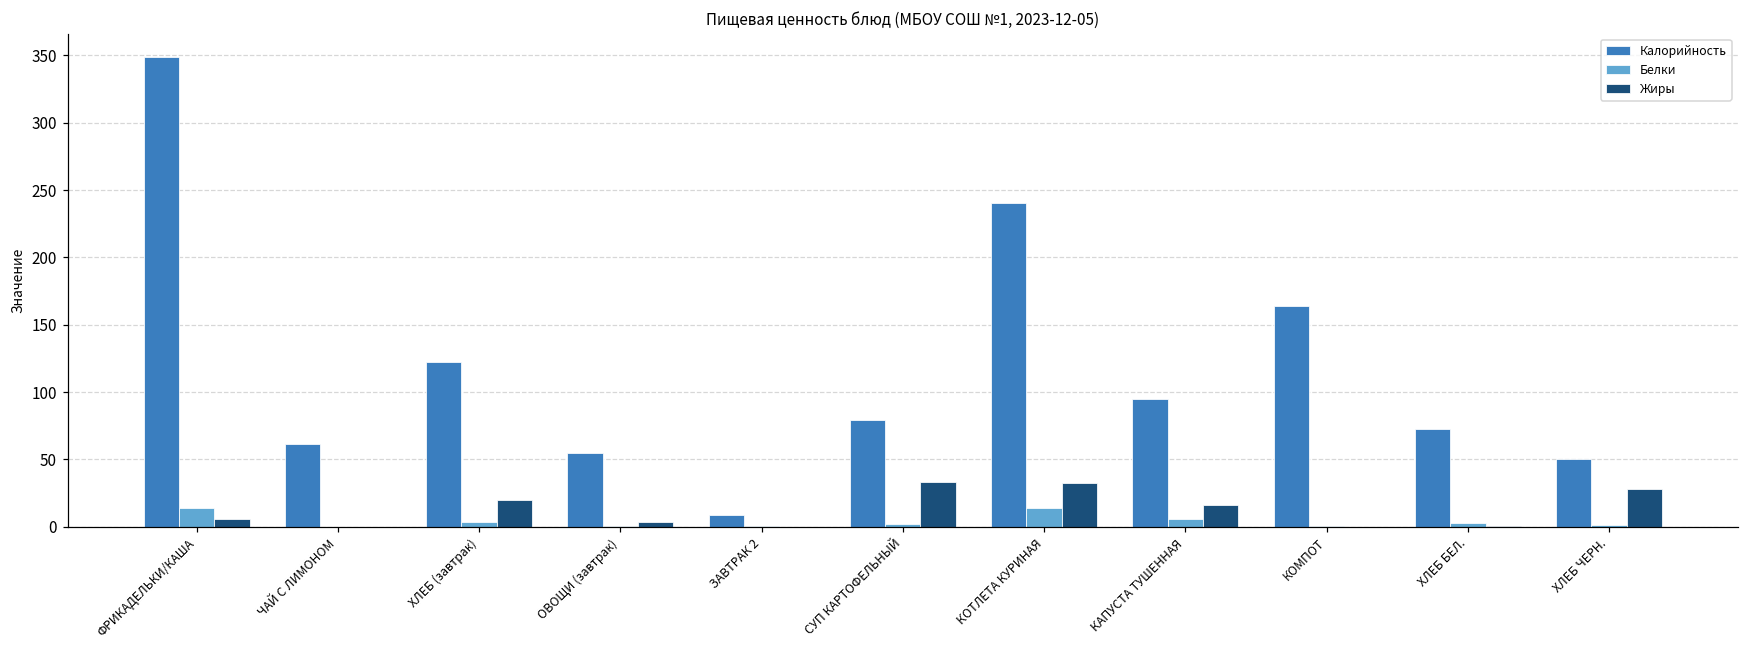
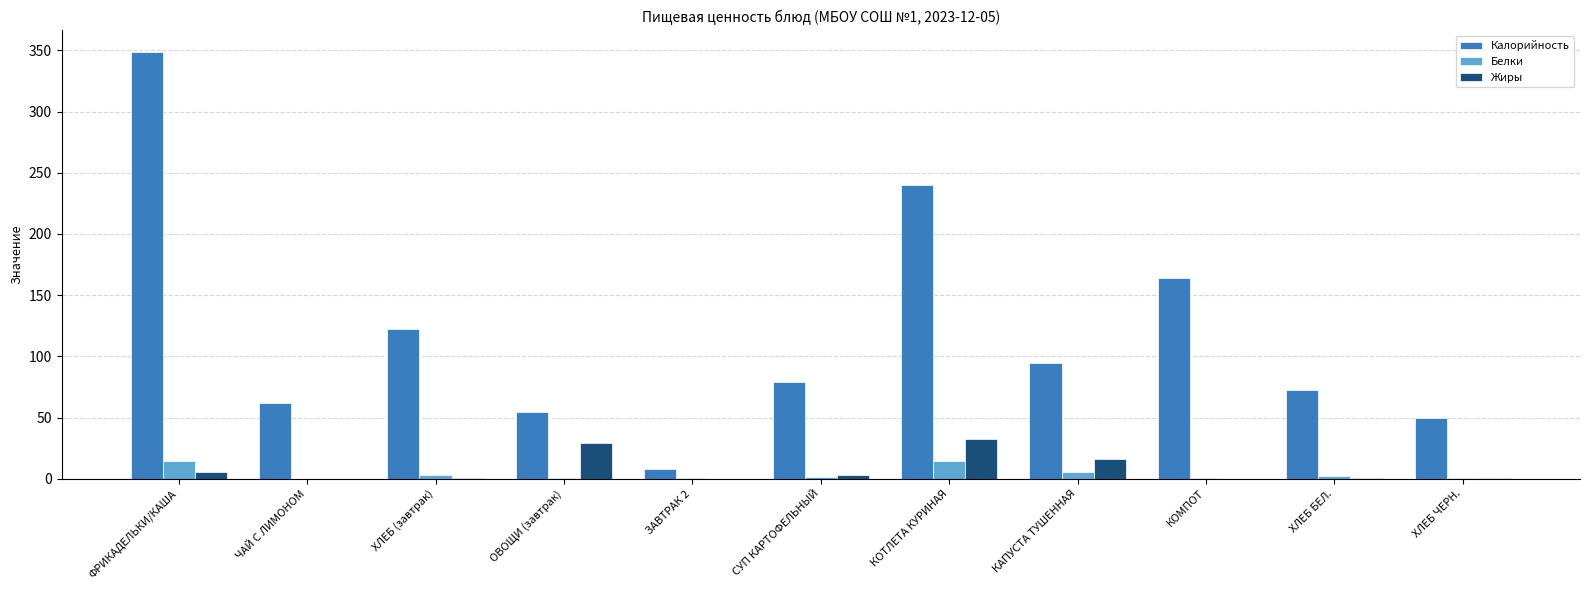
  {
    "Жиры": {
      "ФРИКАДЕЛЬКИ/КАША": 6,
-     "ХЛЕБ (завтрак)": 20,
-     "ОВОЩИ (завтрак)": 3,
-     "СУП КАРТОФЕЛЬНЫЙ": 33,
+     "ХЛЕБ (завтрак)": 1,
+     "ОВОЩИ (завтрак)": 29,
+     "СУП КАРТОФЕЛЬНЫЙ": 3,
      "КОТЛЕТА КУРИНАЯ": 32,
      "КАПУСТА ТУШЕННАЯ": 16,
      "КОМПОТ": 0,
-     "ХЛЕБ ЧЕРН.": 28
+     "ХЛЕБ ЧЕРН.": 0
    }
  }
